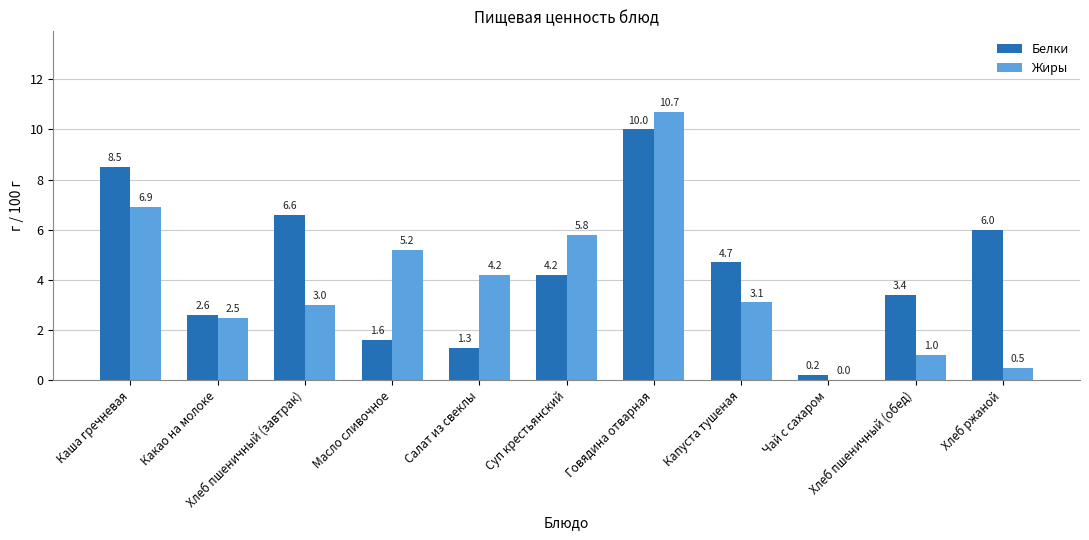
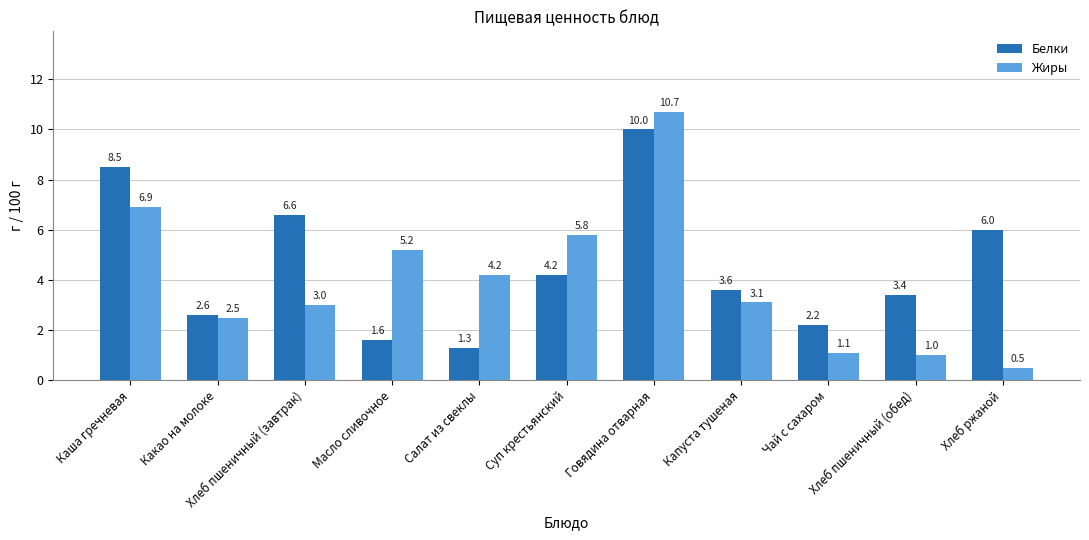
  {
    "Белки": {
      "Каша гречневая": 8.5,
      "Какао на молоке": 2.6,
      "Хлеб пшеничный (завтрак)": 6.6,
      "Масло сливочное": 1.6,
      "Салат из свеклы": 1.3,
      "Суп крестьянский": 4.2,
      "Говядина отварная": 10.0,
-     "Капуста тушеная": 4.7,
-     "Чай с сахаром": 0.2,
+     "Капуста тушеная": 3.6,
+     "Чай с сахаром": 2.2,
      "Хлеб пшеничный (обед)": 3.4,
      "Хлеб ржаной": 6.0
    },
    "Жиры": {
      "Каша гречневая": 6.9,
      "Какао на молоке": 2.5,
      "Хлеб пшеничный (завтрак)": 3.0,
      "Масло сливочное": 5.2,
      "Салат из свеклы": 4.2,
      "Суп крестьянский": 5.8,
      "Говядина отварная": 10.7,
      "Капуста тушеная": 3.1,
-     "Чай с сахаром": 0.0,
+     "Чай с сахаром": 1.1,
      "Хлеб пшеничный (обед)": 1.0,
      "Хлеб ржаной": 0.5
    }
  }
